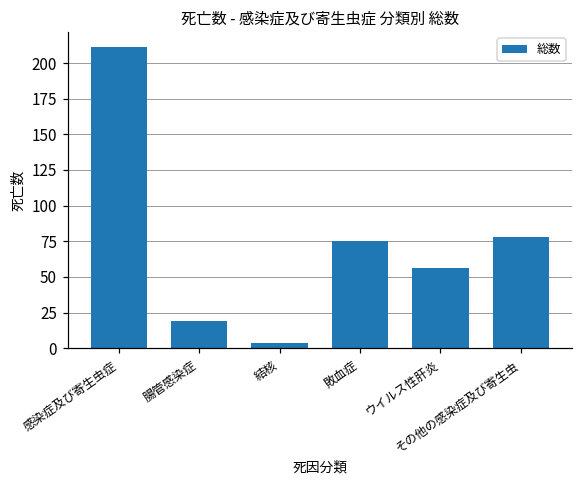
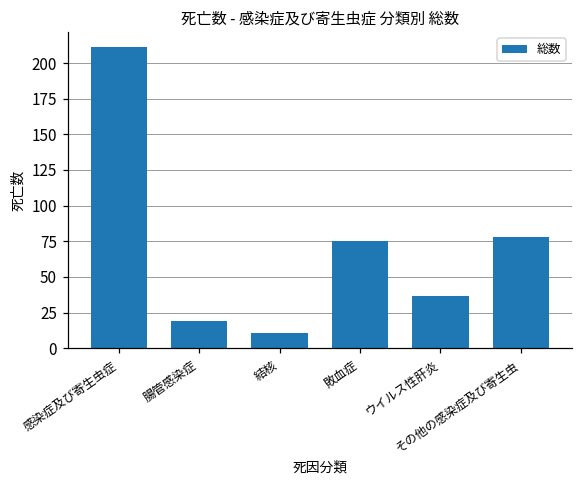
  {
    "感染症及び寄生虫症": 211,
    "腸管感染症": 19,
-   "結核": 4,
+   "結核": 11,
    "敗血症": 75,
-   "ウイルス性肝炎": 56,
+   "ウイルス性肝炎": 37,
    "その他の感染症及び寄生虫": 78
  }
